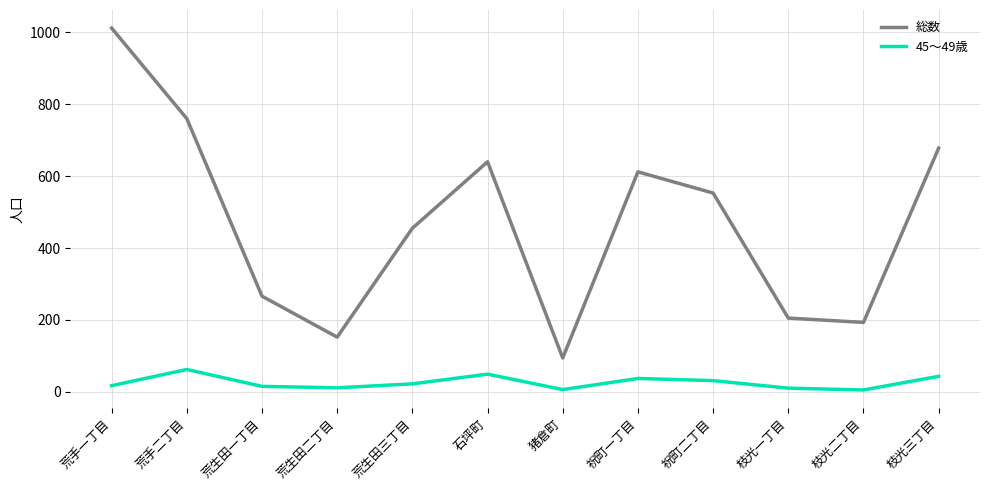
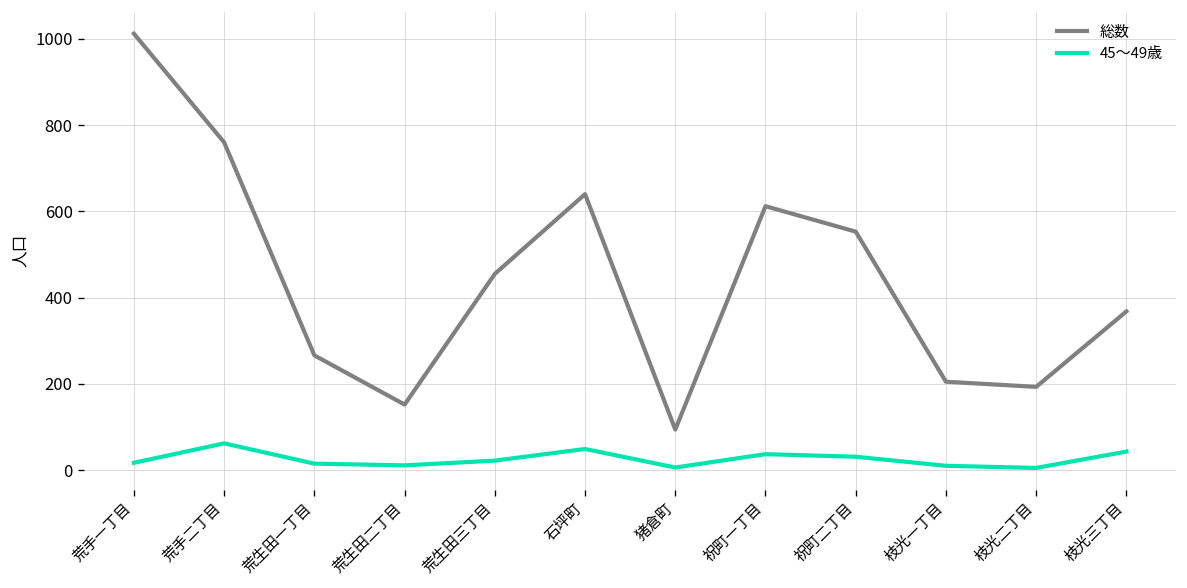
  {
    "総数": {
      "荒手一丁目": 1010,
      "荒手二丁目": 760,
      "荒生田一丁目": 270,
      "荒生田二丁目": 150,
      "荒生田三丁目": 460,
      "石坪町": 640,
      "猪倉町": 90,
      "祝町一丁目": 610,
      "祝町二丁目": 550,
      "枝光一丁目": 210,
      "枝光二丁目": 190,
-     "枝光三丁目": 680
+     "枝光三丁目": 370
    },
    "45～49歳": {
      "荒手一丁目": 20,
      "荒手二丁目": 60,
      "荒生田一丁目": 20,
      "荒生田二丁目": 10,
      "荒生田三丁目": 20,
      "石坪町": 50,
      "猪倉町": 10,
      "祝町一丁目": 40,
      "祝町二丁目": 30,
      "枝光一丁目": 10,
      "枝光二丁目": 10,
      "枝光三丁目": 40
    }
  }
